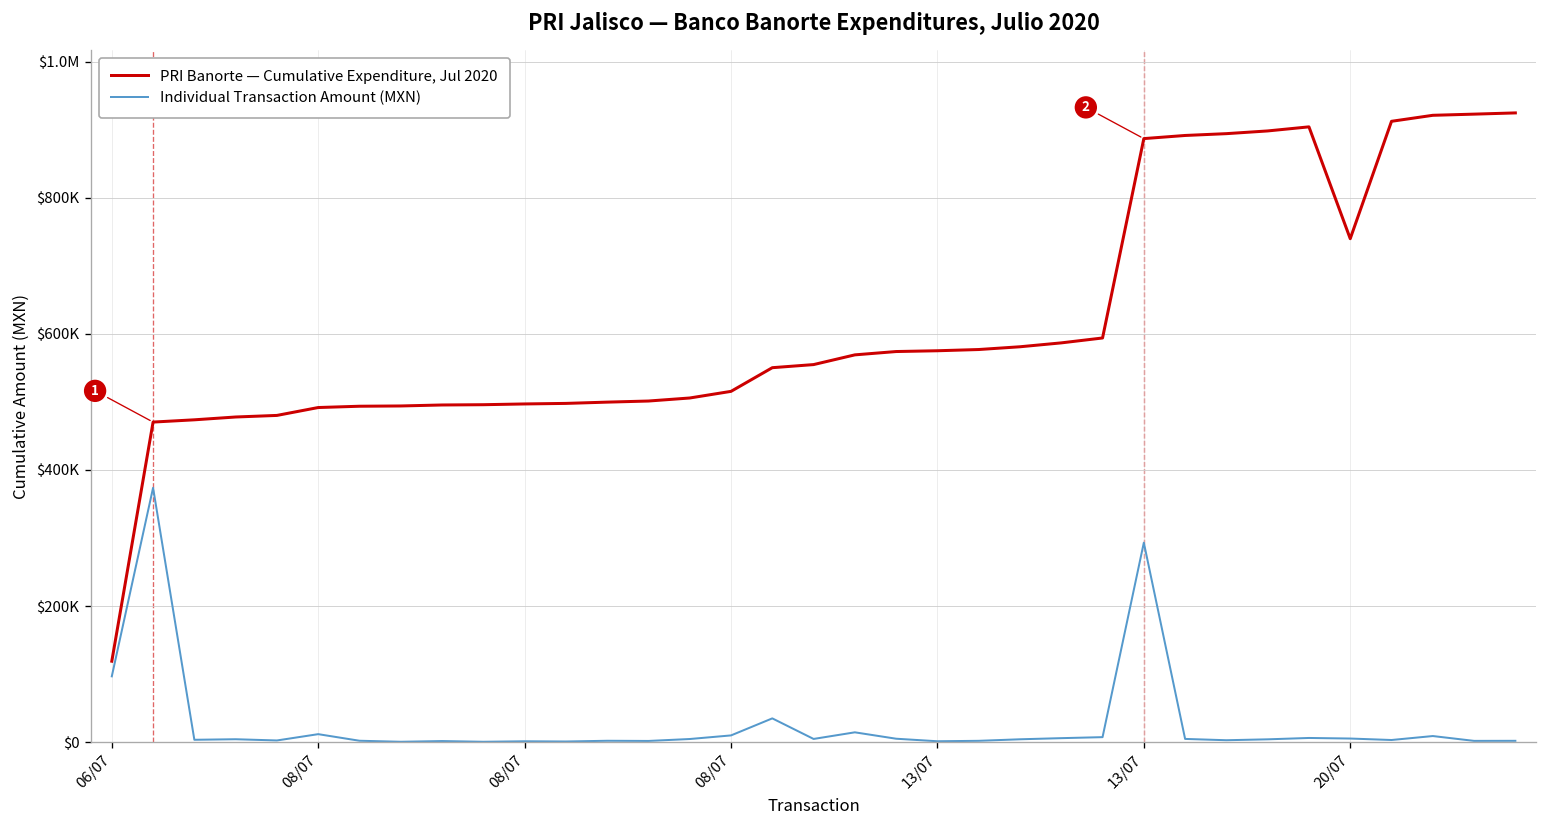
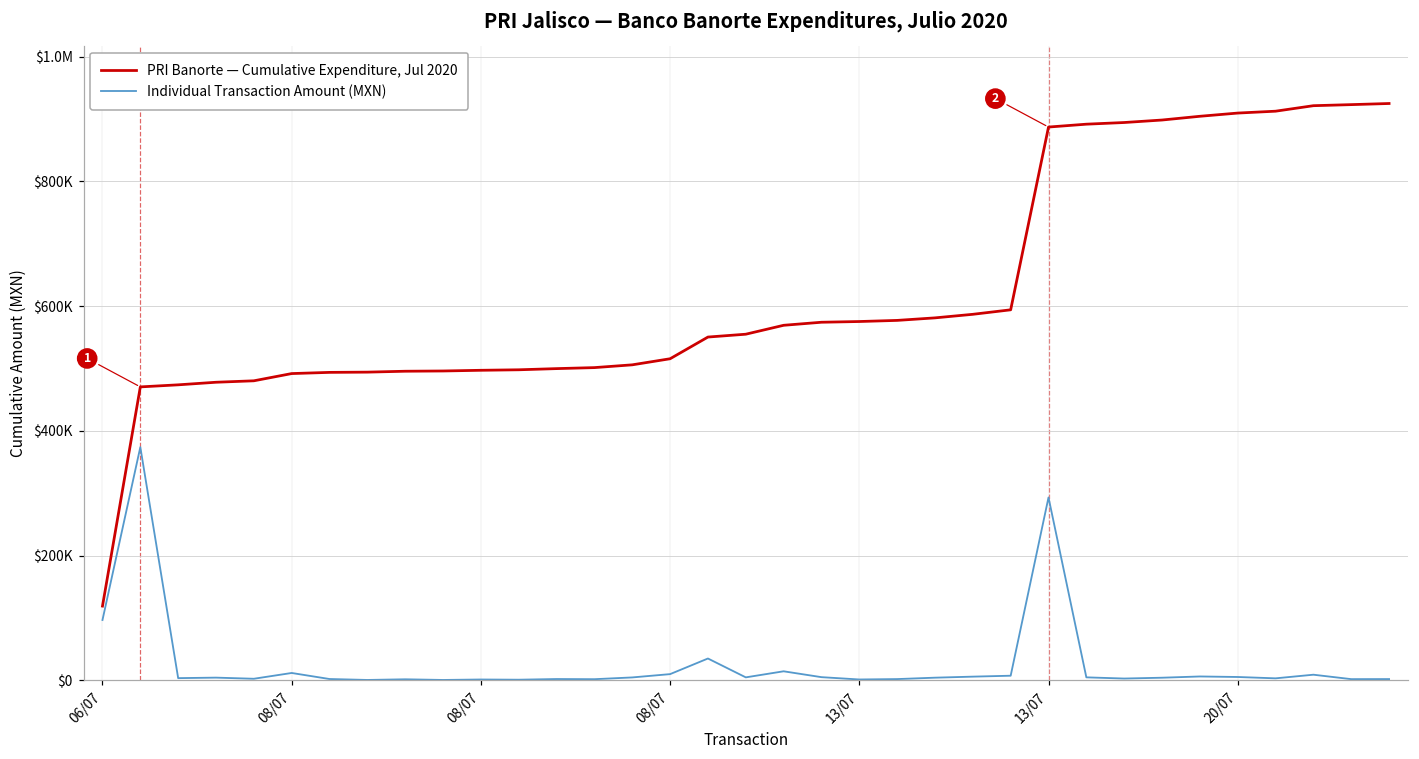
  {
    "PRI Banorte — Cumulative Expenditure, Jul 2020": {
      "06/07": "$120000",
-     "20/07": "$740000"
+     "20/07": "$910000"
    },
    "Individual Transaction Amount (MXN)": {
      "06/07": "$100000",
      "20/07": "$10000"
    }
  }
